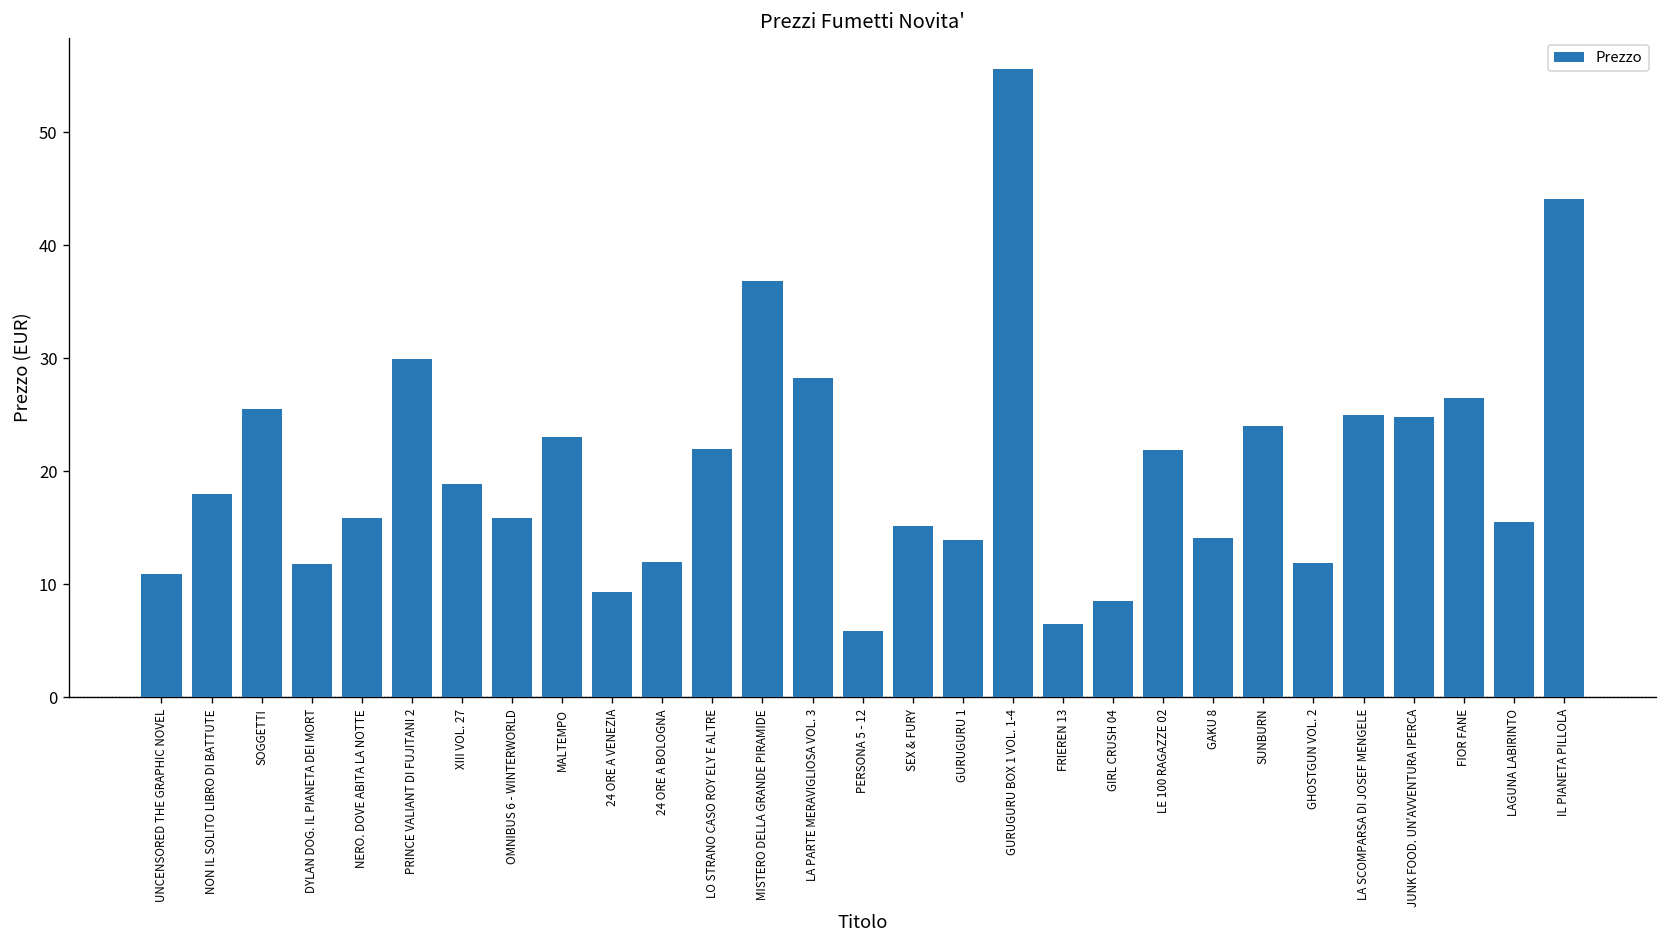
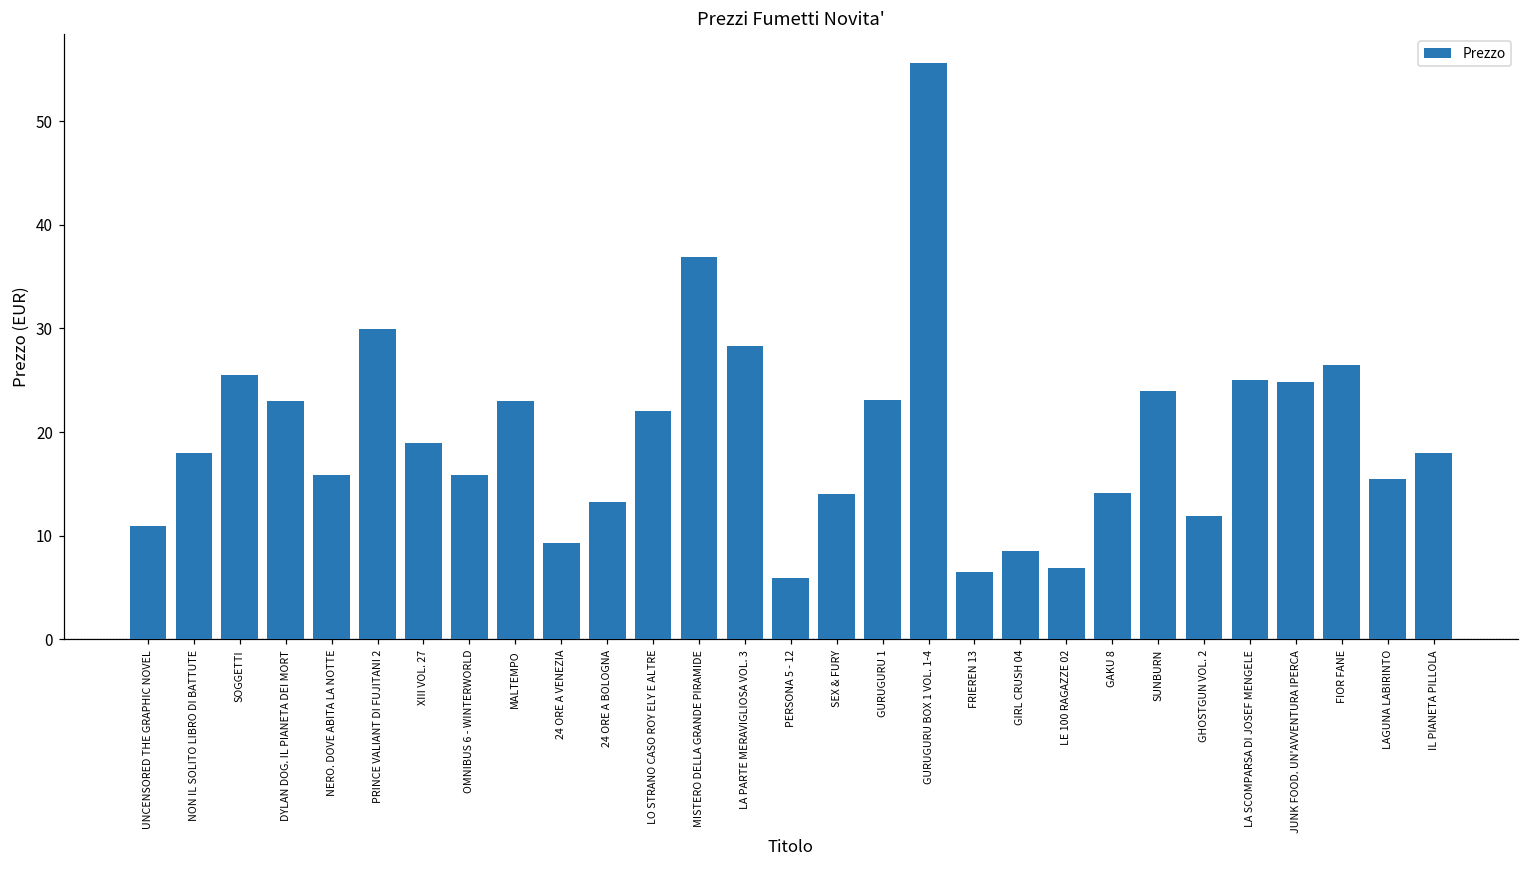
  {
    "UNCENSORED THE GRAPHIC NOVEL": 11,
    "NON IL SOLITO LIBRO DI BATTUTE": 18,
    "SOGGETTI": 26,
-   "DYLAN DOG. IL PIANETA DEI MORT": 12,
+   "DYLAN DOG. IL PIANETA DEI MORT": 23,
    "NERO. DOVE ABITA LA NOTTE": 16,
    "PRINCE VALIANT DI FUJITANI 2": 30,
    "XIII VOL. 27": 19,
    "OMNIBUS 6 - WINTERWORLD": 16,
    "MALTEMPO": 23,
    "24 ORE A VENEZIA": 9,
-   "24 ORE A BOLOGNA": 12,
+   "24 ORE A BOLOGNA": 13,
    "LO STRANO CASO ROY ELY E ALTRE": 22,
    "MISTERO DELLA GRANDE PIRAMIDE": 37,
    "LA PARTE MERAVIGLIOSA VOL. 3": 28,
    "PERSONA 5 - 12": 6,
-   "SEX & FURY": 15,
-   "GURUGURU 1": 14,
+   "SEX & FURY": 14,
+   "GURUGURU 1": 23,
    "GURUGURU BOX 1 VOL. 1-4": 56,
    "FRIEREN 13": 7,
    "GIRL CRUSH 04": 9,
-   "LE 100 RAGAZZE 02": 22,
+   "LE 100 RAGAZZE 02": 7,
    "GAKU 8": 14,
    "SUNBURN": 24,
    "GHOSTGUN VOL. 2": 12,
    "LA SCOMPARSA DI JOSEF MENGELE": 25,
    "JUNK FOOD. UN'AVVENTURA IPERCA": 25,
    "FIOR FANE": 27,
    "LAGUNA LABIRINTO": 16,
-   "IL PIANETA PILLOLA": 44
+   "IL PIANETA PILLOLA": 18
  }
